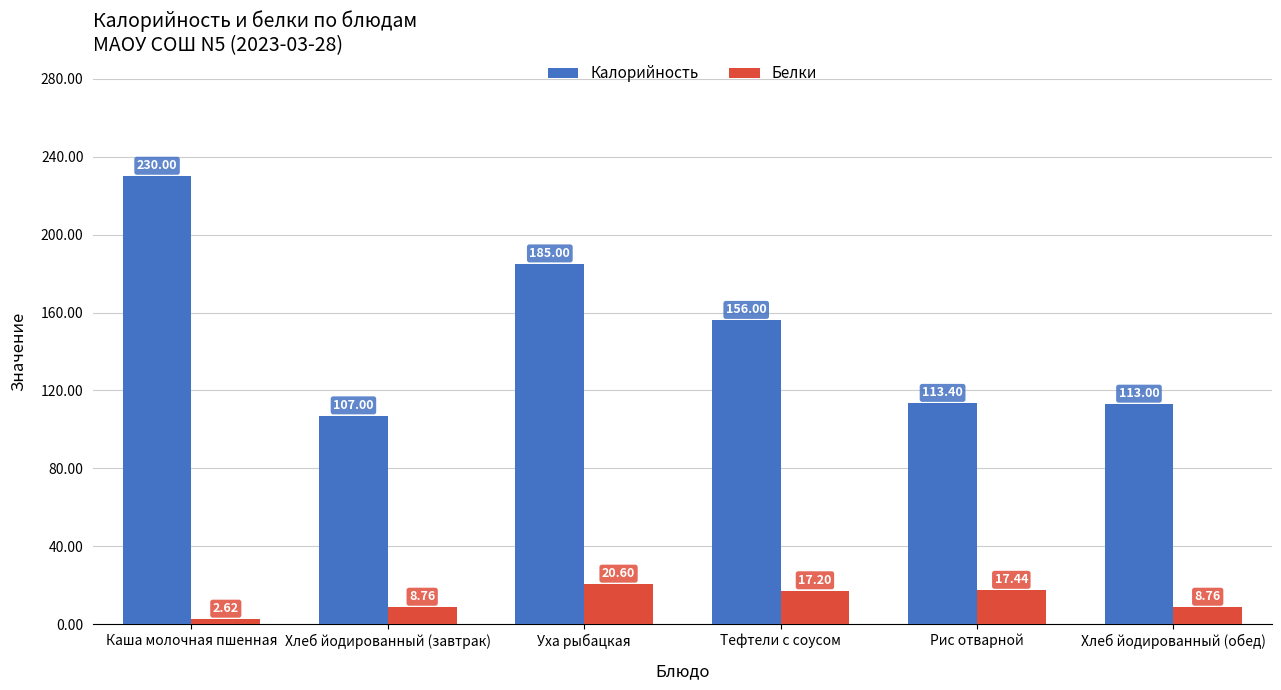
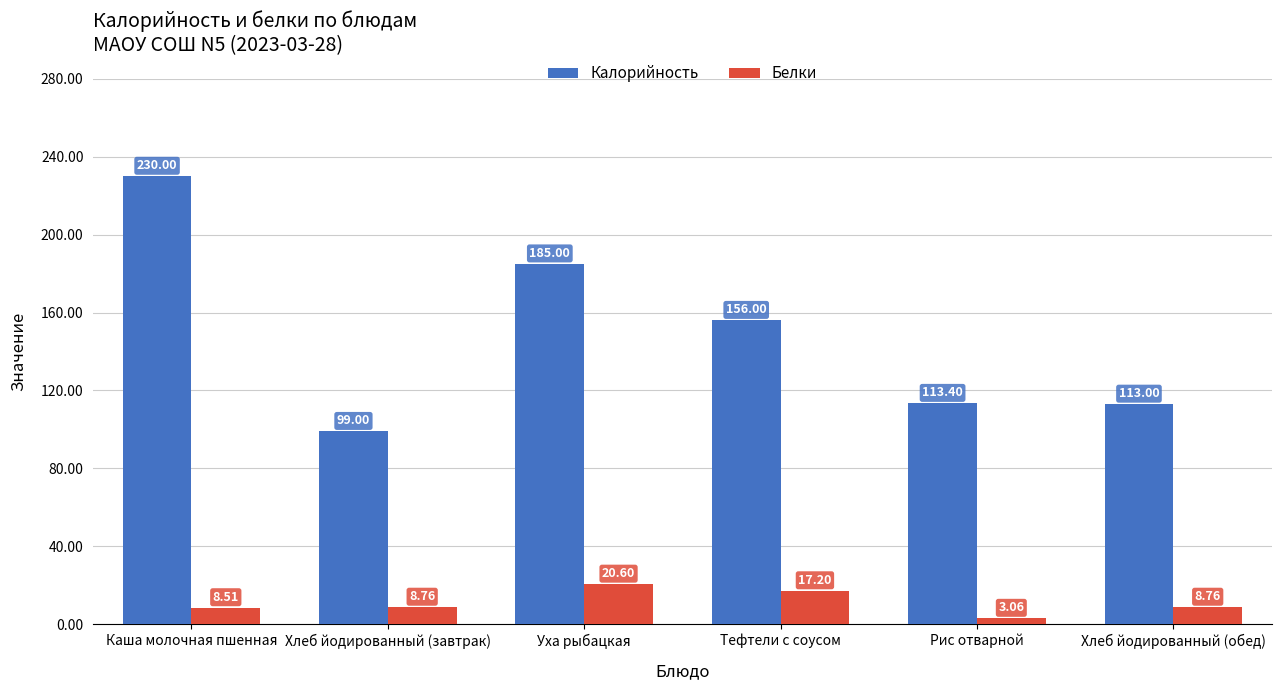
  {
    "Калорийность": {
-     "Хлеб йодированный (завтрак)": 107.00
+     "Хлеб йодированный (завтрак)": 99.00
    },
    "Белки": {
-     "Каша молочная пшенная": 2.62,
-     "Рис отварной": 17.44
+     "Каша молочная пшенная": 8.51,
+     "Рис отварной": 3.06
    }
  }
